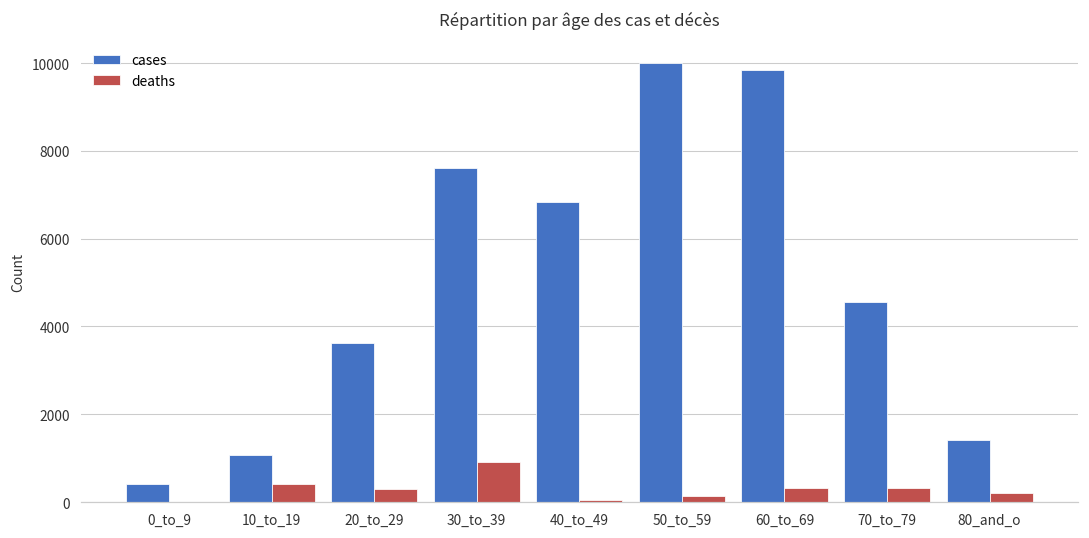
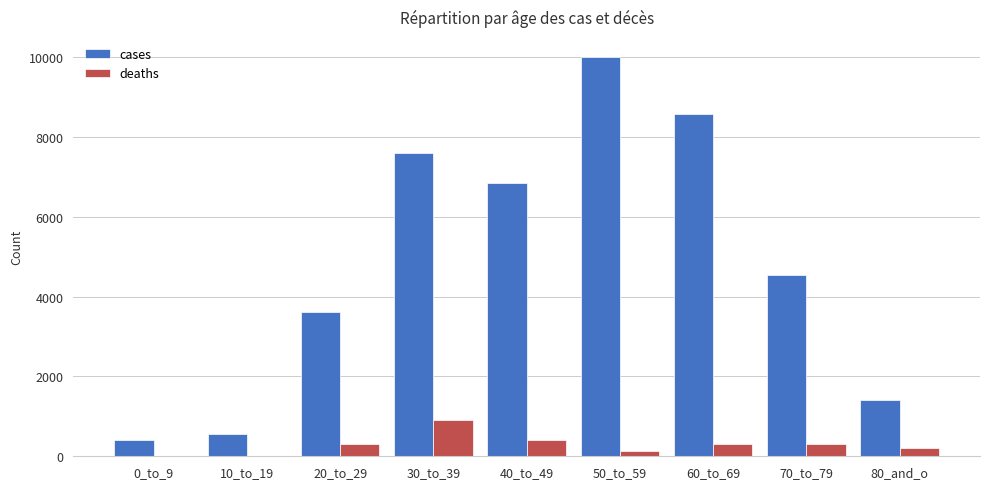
  {
    "cases": {
      "0_to_9": 400,
-     "10_to_19": 1100,
+     "10_to_19": 500,
      "20_to_29": 3600,
      "30_to_39": 7600,
      "40_to_49": 6800,
      "50_to_59": 10000,
-     "60_to_69": 9800,
+     "60_to_69": 8600,
      "70_to_79": 4600,
      "80_and_o": 1400
    },
    "deaths": {
      "0_to_9": 0,
-     "10_to_19": 400,
+     "10_to_19": 0,
      "20_to_29": 300,
      "30_to_39": 900,
-     "40_to_49": 0,
+     "40_to_49": 400,
      "50_to_59": 100,
      "60_to_69": 300,
      "70_to_79": 300,
      "80_and_o": 200
    }
  }
